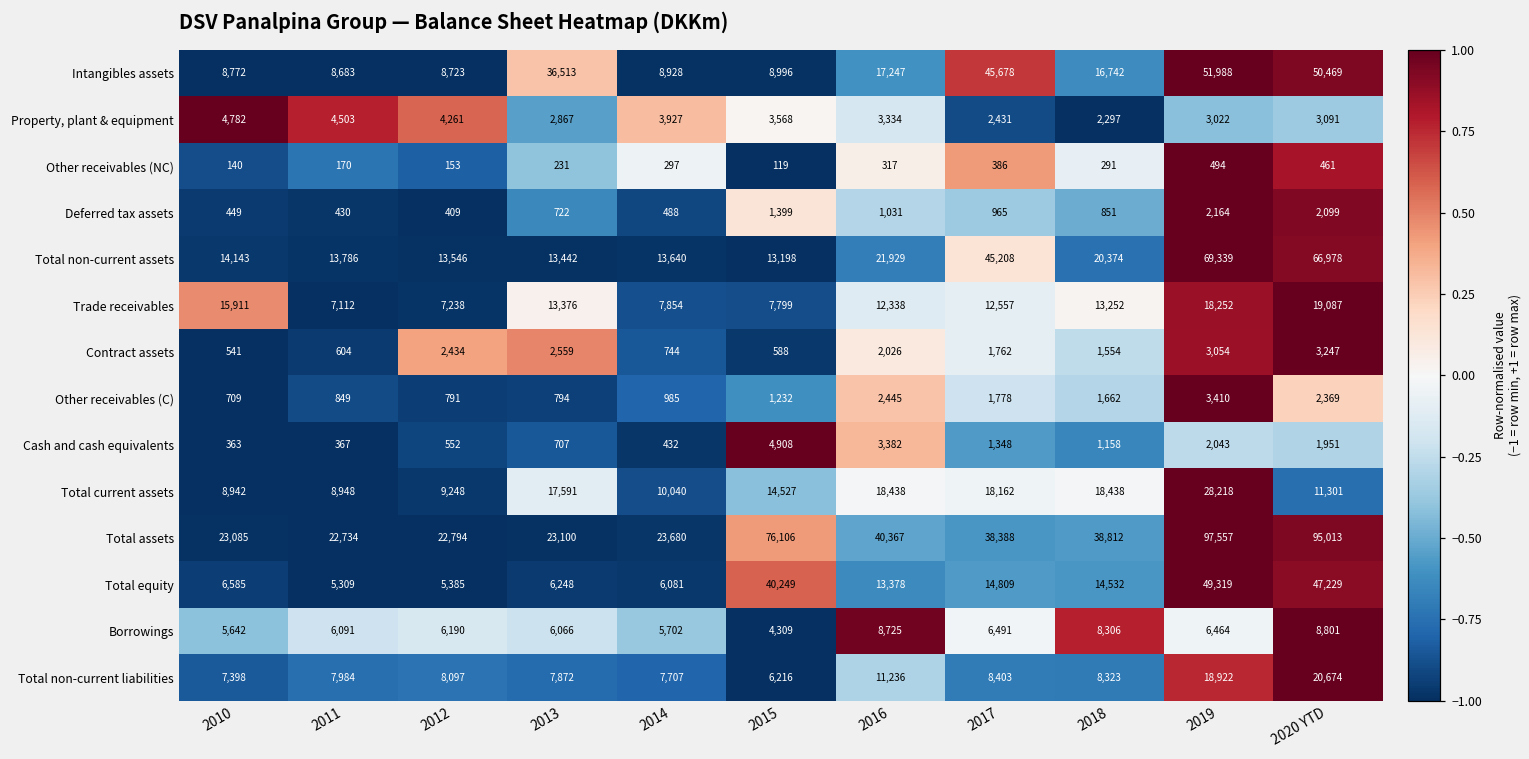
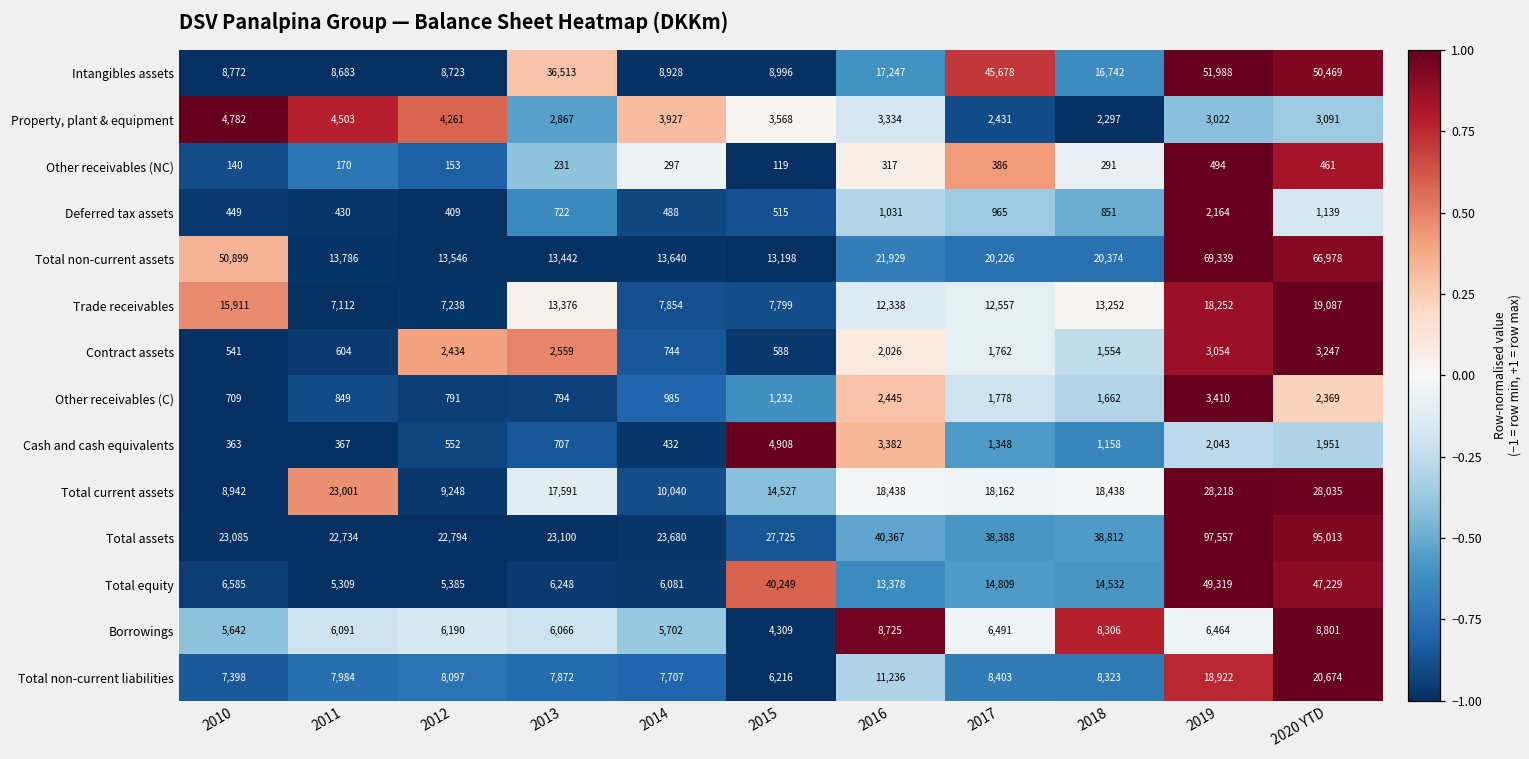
  {
    "Intangibles assets": {
      "2010": "8,772",
      "2011": "8,683",
      "2012": "8,723",
      "2013": "36,513",
      "2014": "8,928",
      "2015": "8,996",
      "2016": "17,247",
      "2017": "45,678",
      "2018": "16,742",
      "2019": "51,988",
      "2020 YTD": "50,469"
    },
    "Property, plant & equipment": {
      "2010": "4,782",
      "2011": "4,503",
      "2012": "4,261",
      "2013": "2,867",
      "2014": "3,927",
      "2015": "3,568",
      "2016": "3,334",
      "2017": "2,431",
      "2018": "2,297",
      "2019": "3,022",
      "2020 YTD": "3,091"
    },
    "Other receivables (NC)": {
      "2010": "140",
      "2011": "170",
      "2012": "153",
      "2013": "231",
      "2014": "297",
      "2015": "119",
      "2016": "317",
      "2017": "386",
      "2018": "291",
      "2019": "494",
      "2020 YTD": "461"
    },
    "Deferred tax assets": {
      "2010": "449",
      "2011": "430",
      "2012": "409",
      "2013": "722",
      "2014": "488",
-     "2015": "1,399",
+     "2015": "515",
      "2016": "1,031",
      "2017": "965",
      "2018": "851",
      "2019": "2,164",
-     "2020 YTD": "2,099"
+     "2020 YTD": "1,139"
    },
    "Total non-current assets": {
-     "2010": "14,143",
+     "2010": "50,899",
      "2011": "13,786",
      "2012": "13,546",
      "2013": "13,442",
      "2014": "13,640",
      "2015": "13,198",
      "2016": "21,929",
-     "2017": "45,208",
+     "2017": "20,226",
      "2018": "20,374",
      "2019": "69,339",
      "2020 YTD": "66,978"
    },
    "Trade receivables": {
      "2010": "15,911",
      "2011": "7,112",
      "2012": "7,238",
      "2013": "13,376",
      "2014": "7,854",
      "2015": "7,799",
      "2016": "12,338",
      "2017": "12,557",
      "2018": "13,252",
      "2019": "18,252",
      "2020 YTD": "19,087"
    },
    "Contract assets": {
      "2010": "541",
      "2011": "604",
      "2012": "2,434",
      "2013": "2,559",
      "2014": "744",
      "2015": "588",
      "2016": "2,026",
      "2017": "1,762",
      "2018": "1,554",
      "2019": "3,054",
      "2020 YTD": "3,247"
    },
    "Other receivables (C)": {
      "2010": "709",
      "2011": "849",
      "2012": "791",
      "2013": "794",
      "2014": "985",
      "2015": "1,232",
      "2016": "2,445",
      "2017": "1,778",
      "2018": "1,662",
      "2019": "3,410",
      "2020 YTD": "2,369"
    },
    "Cash and cash equivalents": {
      "2010": "363",
      "2011": "367",
      "2012": "552",
      "2013": "707",
      "2014": "432",
      "2015": "4,908",
      "2016": "3,382",
      "2017": "1,348",
      "2018": "1,158",
      "2019": "2,043",
      "2020 YTD": "1,951"
    },
    "Total current assets": {
      "2010": "8,942",
-     "2011": "8,948",
+     "2011": "23,001",
      "2012": "9,248",
      "2013": "17,591",
      "2014": "10,040",
      "2015": "14,527",
      "2016": "18,438",
      "2017": "18,162",
      "2018": "18,438",
      "2019": "28,218",
-     "2020 YTD": "11,301"
+     "2020 YTD": "28,035"
    },
    "Total assets": {
      "2010": "23,085",
      "2011": "22,734",
      "2012": "22,794",
      "2013": "23,100",
      "2014": "23,680",
-     "2015": "76,106",
+     "2015": "27,725",
      "2016": "40,367",
      "2017": "38,388",
      "2018": "38,812",
      "2019": "97,557",
      "2020 YTD": "95,013"
    },
    "Total equity": {
      "2010": "6,585",
      "2011": "5,309",
      "2012": "5,385",
      "2013": "6,248",
      "2014": "6,081",
      "2015": "40,249",
      "2016": "13,378",
      "2017": "14,809",
      "2018": "14,532",
      "2019": "49,319",
      "2020 YTD": "47,229"
    },
    "Borrowings": {
      "2010": "5,642",
      "2011": "6,091",
      "2012": "6,190",
      "2013": "6,066",
      "2014": "5,702",
      "2015": "4,309",
      "2016": "8,725",
      "2017": "6,491",
      "2018": "8,306",
      "2019": "6,464",
      "2020 YTD": "8,801"
    },
    "Total non-current liabilities": {
      "2010": "7,398",
      "2011": "7,984",
      "2012": "8,097",
      "2013": "7,872",
      "2014": "7,707",
      "2015": "6,216",
      "2016": "11,236",
      "2017": "8,403",
      "2018": "8,323",
      "2019": "18,922",
      "2020 YTD": "20,674"
    }
  }
